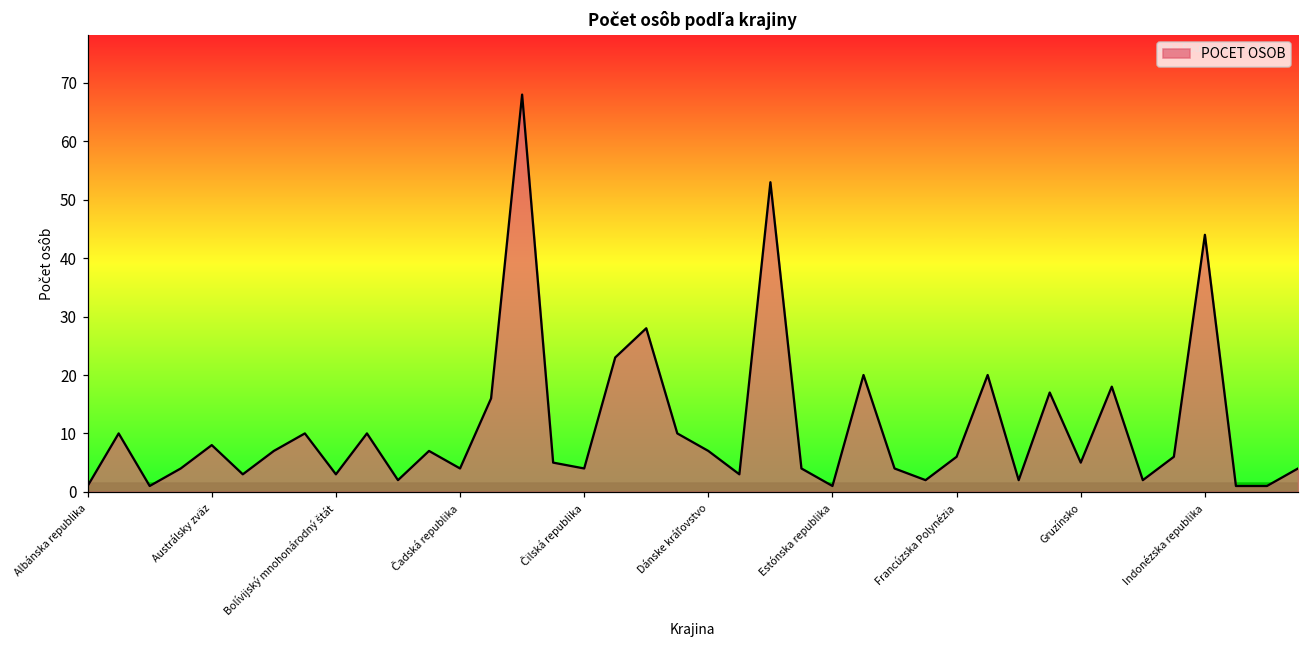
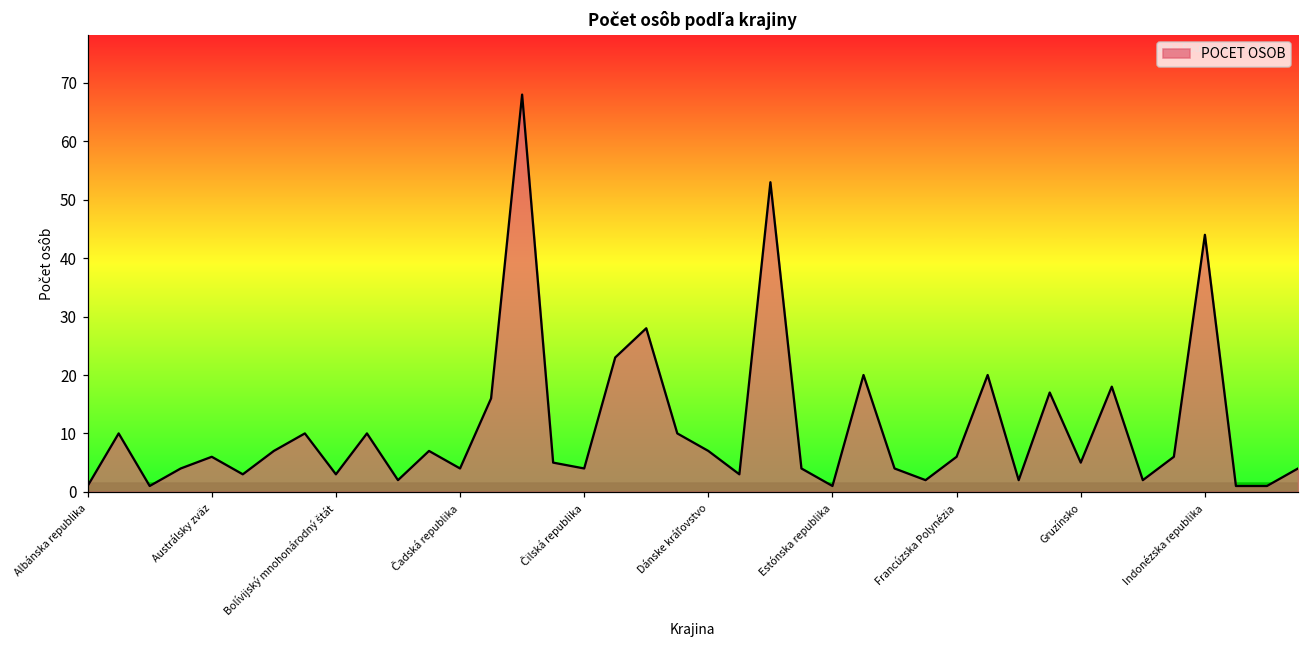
  {
-   "Austrálsky zväz": 8,
+   "Austrálsky zväz": 6,
    "Bolívijský mnohonárodný štát": 3,
    "Čadská republika": 4,
    "Čilská republika": 4,
    "Dánske kráľovstvo": 7,
    "Francúzska Polynézia": 6,
    "Gruzínsko": 5,
    "Indonézska republika": 44
  }
